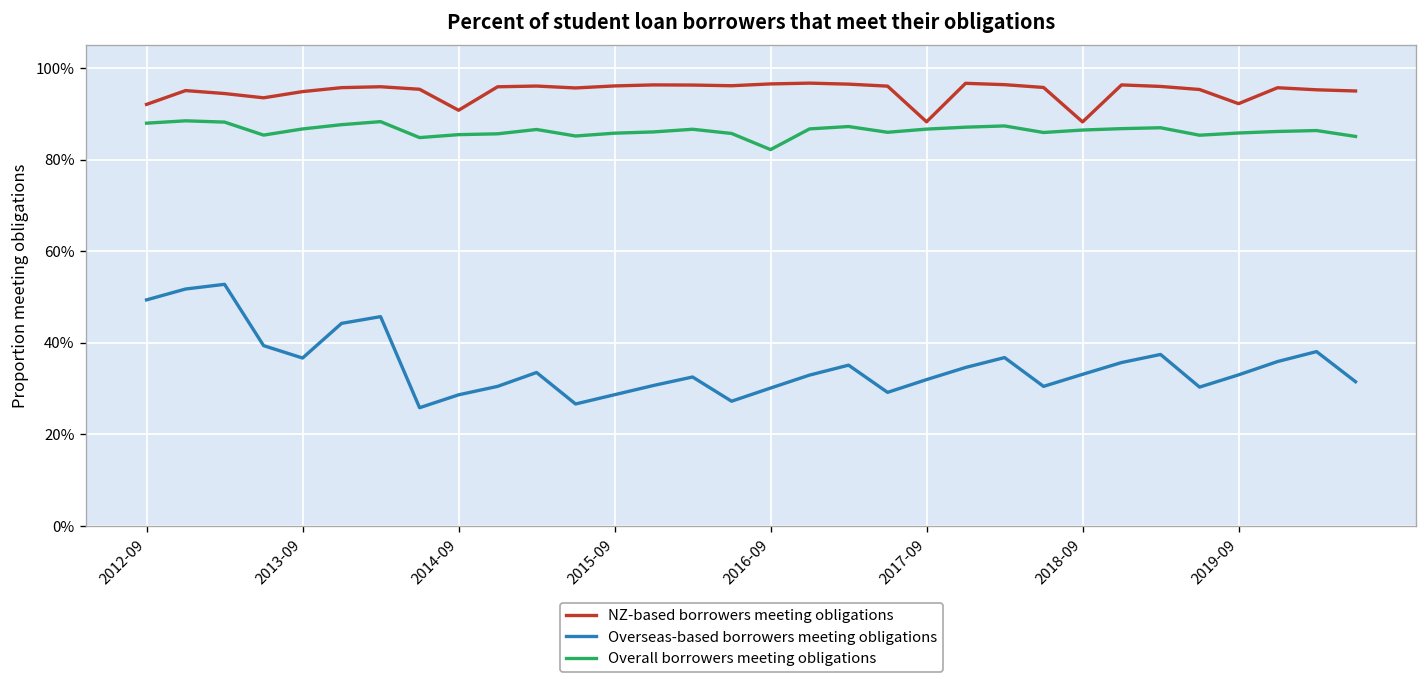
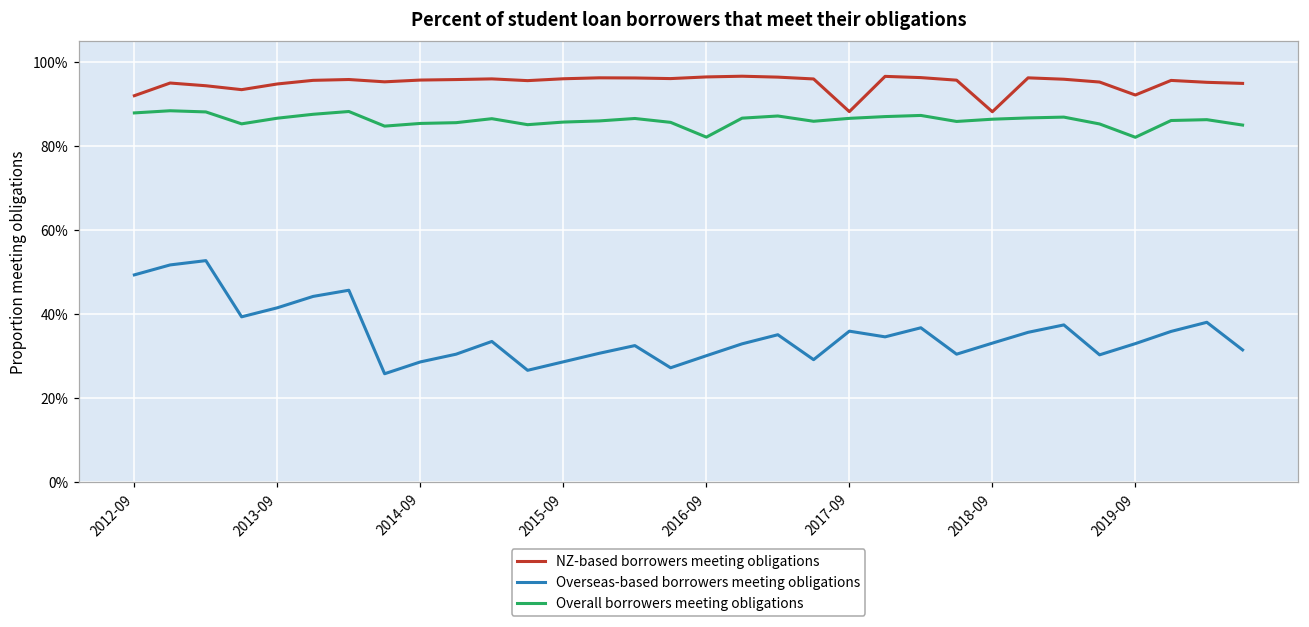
  {
    "NZ-based borrowers meeting obligations": {
      "2012-09": "92%",
      "2013-09": "95%",
-     "2014-09": "91%",
+     "2014-09": "96%",
      "2015-09": "96%",
      "2016-09": "97%",
      "2017-09": "88%",
      "2018-09": "88%",
      "2019-09": "92%"
    },
    "Overseas-based borrowers meeting obligations": {
      "2012-09": "49%",
-     "2013-09": "37%",
+     "2013-09": "41%",
      "2014-09": "29%",
      "2015-09": "29%",
      "2016-09": "30%",
-     "2017-09": "32%",
+     "2017-09": "36%",
      "2018-09": "33%",
      "2019-09": "33%"
    },
    "Overall borrowers meeting obligations": {
      "2012-09": "88%",
      "2013-09": "87%",
      "2014-09": "85%",
      "2015-09": "86%",
      "2016-09": "82%",
      "2017-09": "87%",
      "2018-09": "86%",
-     "2019-09": "86%"
+     "2019-09": "82%"
    }
  }
